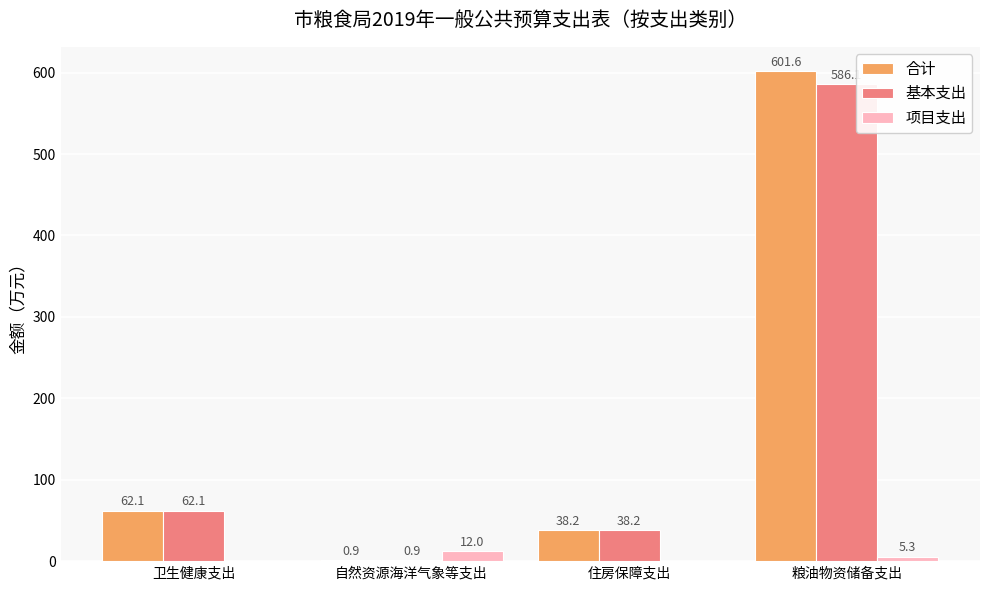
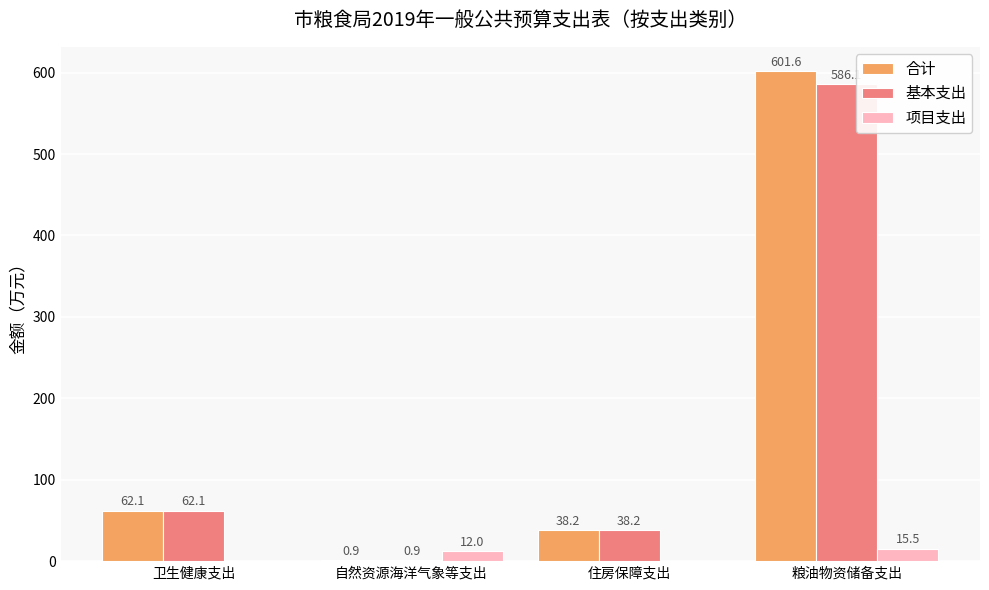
  {
    "项目支出": {
      "自然资源海洋气象等支出": 12.0,
-     "粮油物资储备支出": 5.3
+     "粮油物资储备支出": 15.5
    }
  }
